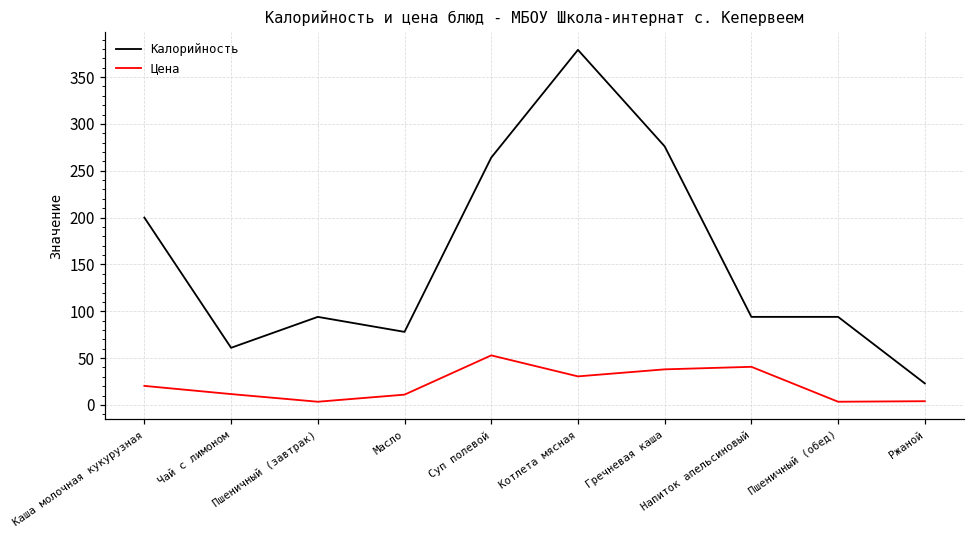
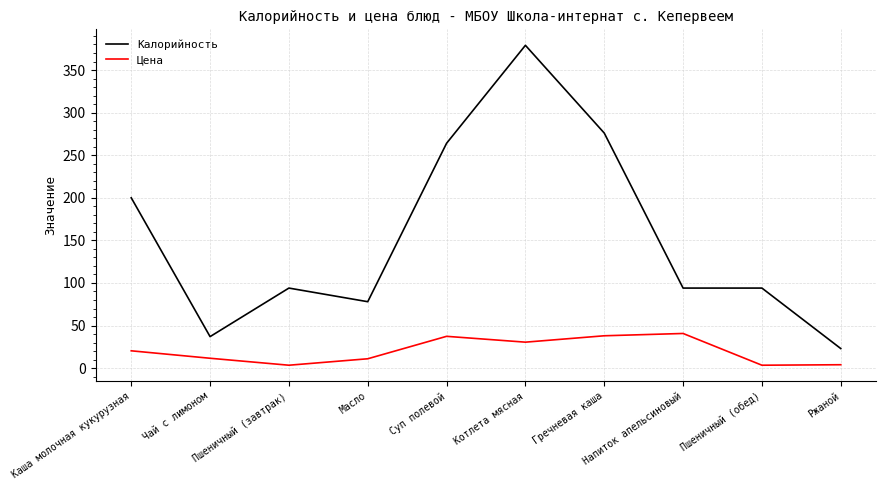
  {
    "Калорийность": {
      "Каша молочная кукурузная": 200,
-     "Чай с лимоном": 60,
+     "Чай с лимоном": 40,
      "Пшеничный (завтрак)": 90,
      "Масло": 80,
      "Суп полевой": 260,
      "Котлета мясная": 380,
      "Гречневая каша": 280,
      "Напиток апельсиновый": 90,
      "Пшеничный (обед)": 90,
      "Ржаной": 20
    },
    "Цена": {
      "Каша молочная кукурузная": 20,
      "Чай с лимоном": 10,
      "Пшеничный (завтрак)": 0,
      "Масло": 10,
-     "Суп полевой": 50,
+     "Суп полевой": 40,
      "Котлета мясная": 30,
      "Гречневая каша": 40,
      "Напиток апельсиновый": 40,
      "Пшеничный (обед)": 0,
      "Ржаной": 0
    }
  }
